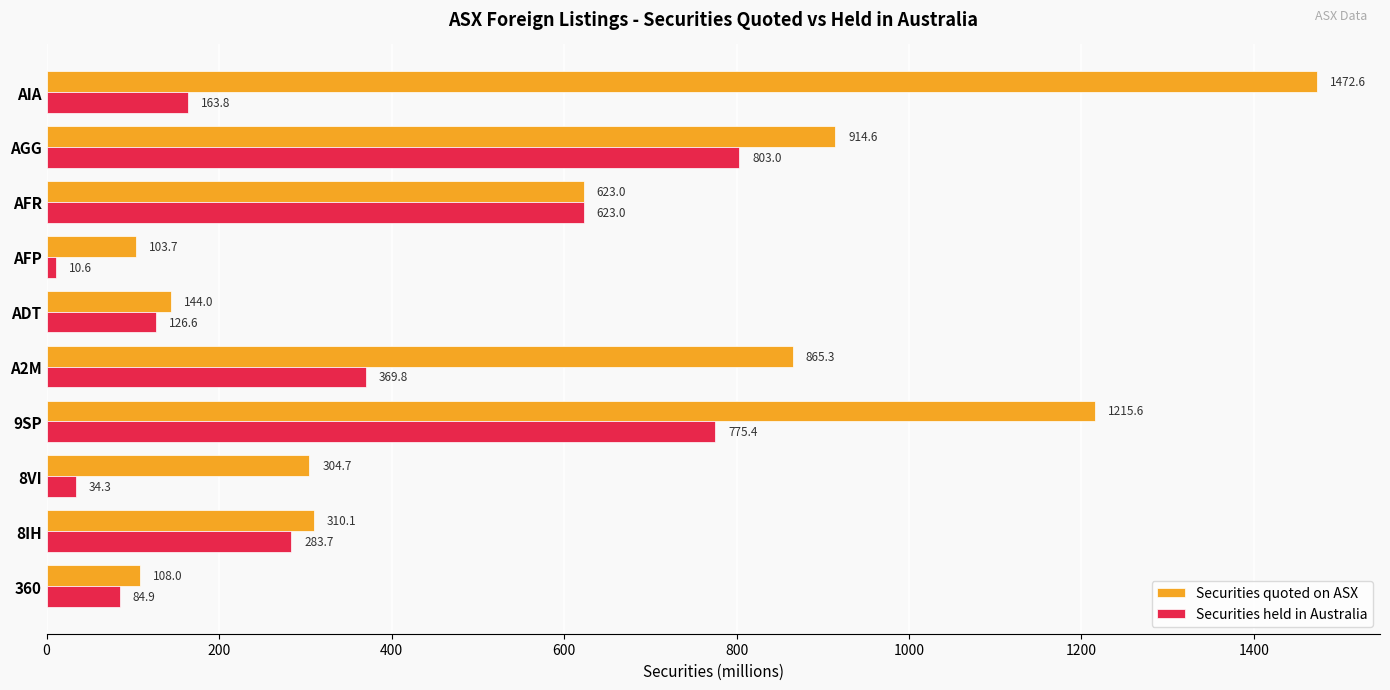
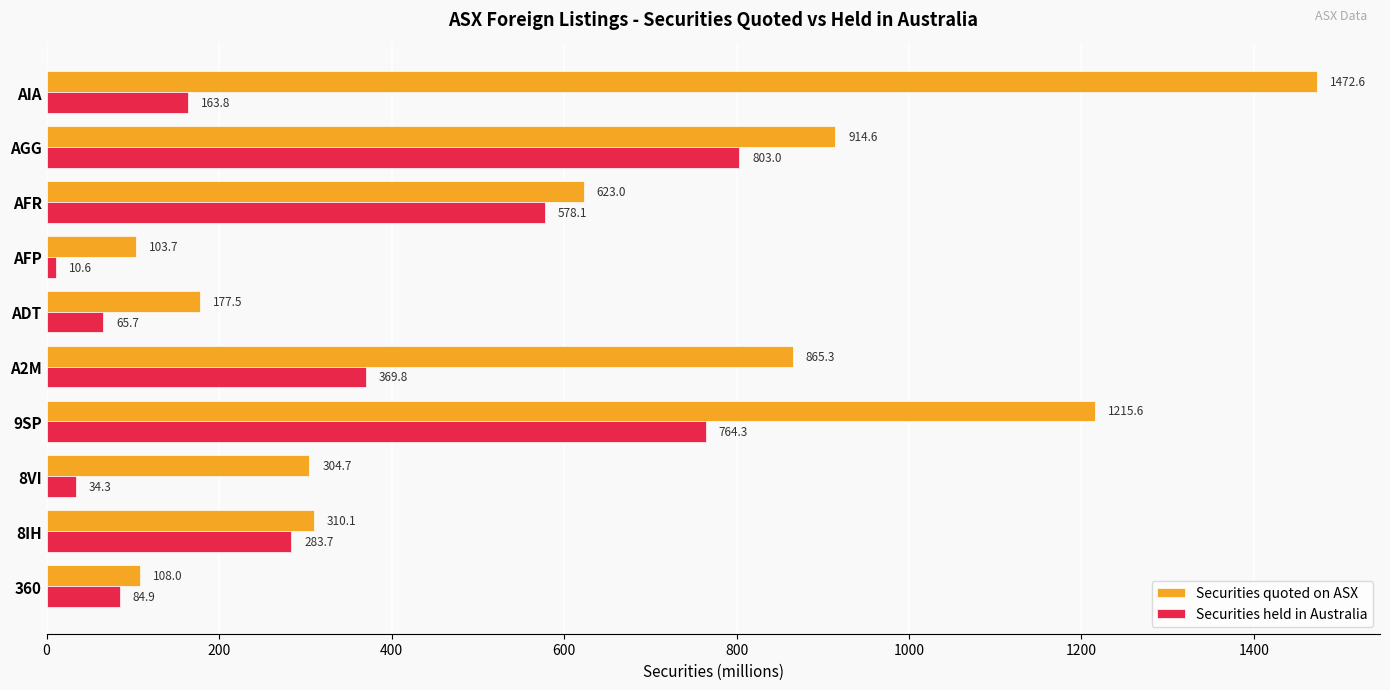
  {
    "Securities quoted on ASX": {
      "AIA": 1472.6,
      "AGG": 914.6,
      "AFR": 623.0,
      "AFP": 103.7,
-     "ADT": 144.0,
+     "ADT": 177.5,
      "A2M": 865.3,
      "9SP": 1215.6,
      "8VI": 304.7,
      "8IH": 310.1,
      "360": 108.0
    },
    "Securities held in Australia": {
      "AIA": 163.8,
      "AGG": 803.0,
-     "AFR": 623.0,
+     "AFR": 578.1,
      "AFP": 10.6,
-     "ADT": 126.6,
+     "ADT": 65.7,
      "A2M": 369.8,
-     "9SP": 775.4,
+     "9SP": 764.3,
      "8VI": 34.3,
      "8IH": 283.7,
      "360": 84.9
    }
  }
